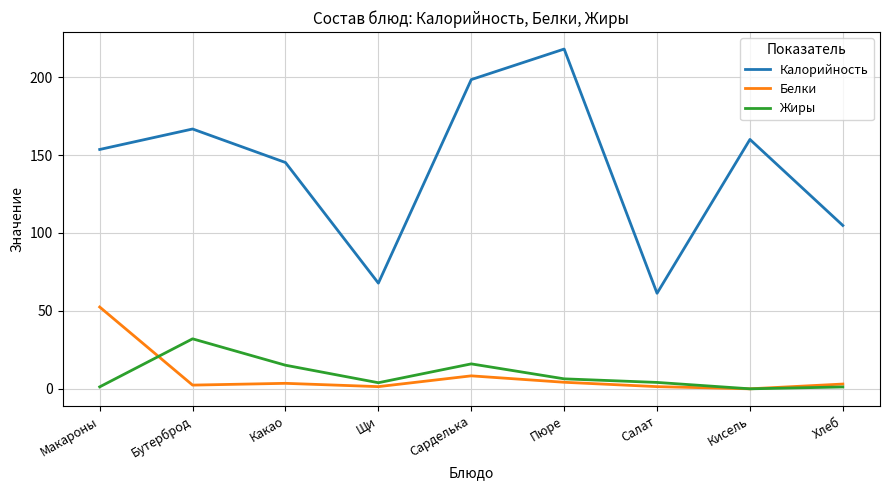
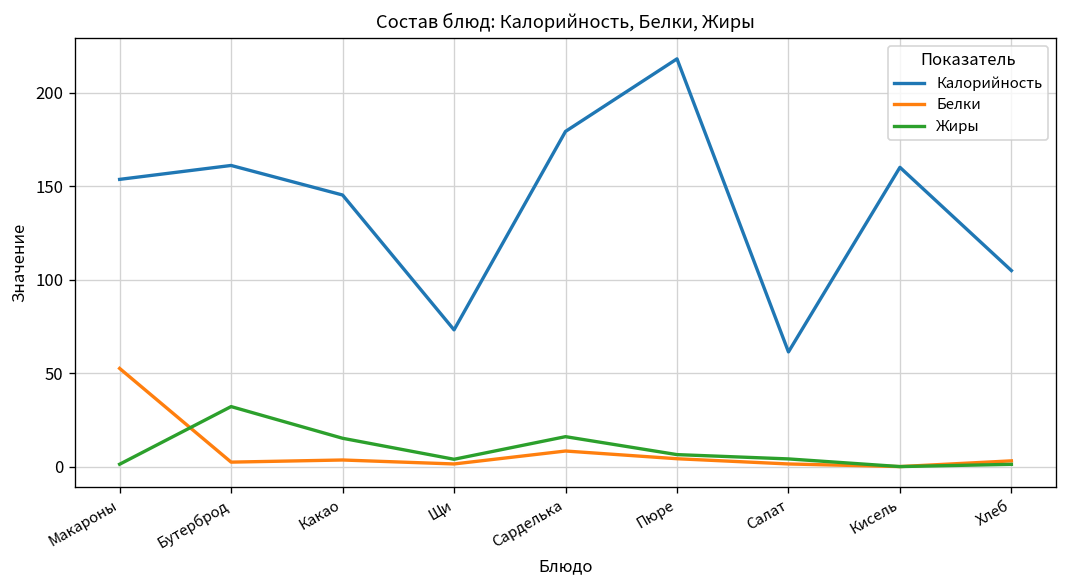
  {
    "Калорийность": {
      "Макароны": 154,
-     "Бутерброд": 167,
+     "Бутерброд": 161,
      "Какао": 145,
-     "Щи": 68,
-     "Сарделька": 198,
+     "Щи": 73,
+     "Сарделька": 179,
      "Пюре": 218,
      "Салат": 61,
      "Кисель": 160,
      "Хлеб": 105
    },
    "Белки": {
      "Макароны": 52,
      "Бутерброд": 2,
      "Какао": 4,
      "Щи": 1,
      "Сарделька": 8,
      "Пюре": 4,
      "Салат": 1,
      "Хлеб": 3
    },
    "Жиры": {
      "Макароны": 1,
      "Бутерброд": 32,
      "Какао": 15,
      "Щи": 4,
      "Сарделька": 16,
      "Пюре": 6,
      "Салат": 4,
      "Хлеб": 1
    }
  }
